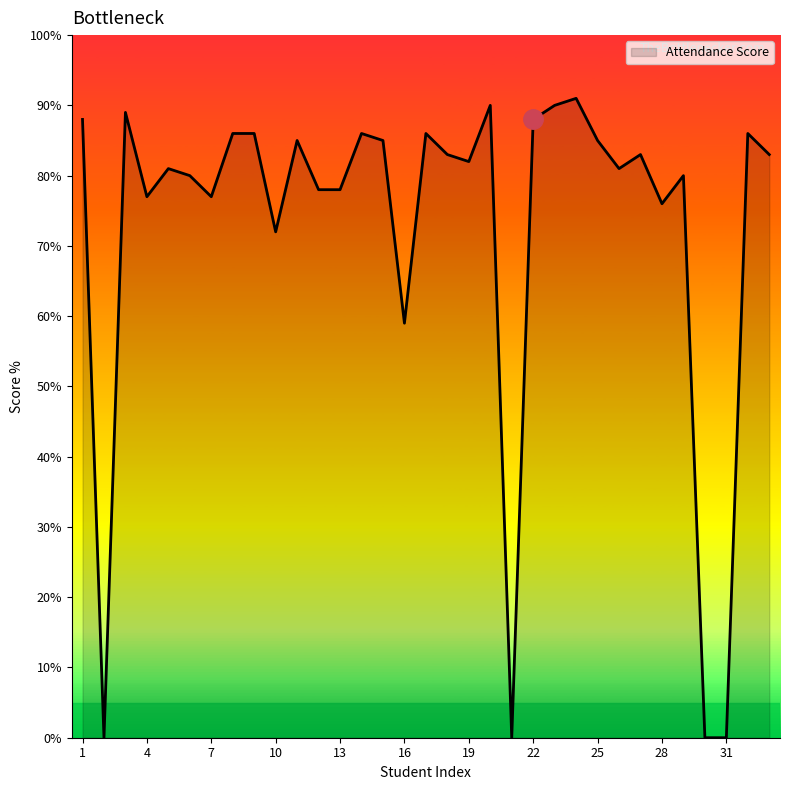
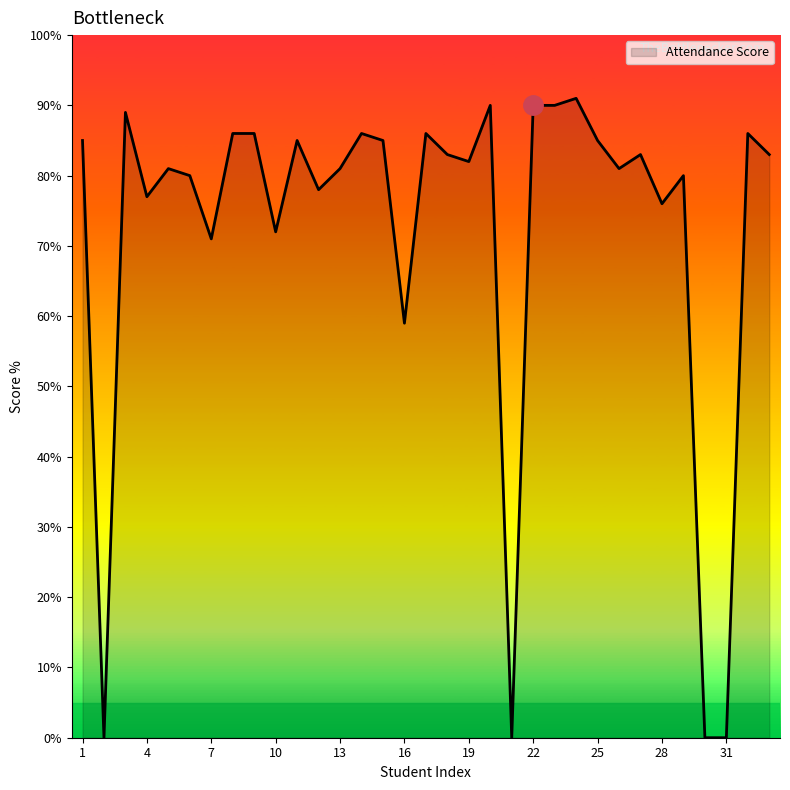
  {
    "Attendance Score": {
-     "1": "88%",
+     "1": "85%",
      "4": "77%",
-     "7": "77%",
+     "7": "71%",
      "10": "72%",
-     "13": "78%",
+     "13": "81%",
      "16": "59%",
      "19": "82%",
-     "22": "88%",
+     "22": "90%",
      "25": "85%",
      "28": "76%"
    }
  }
